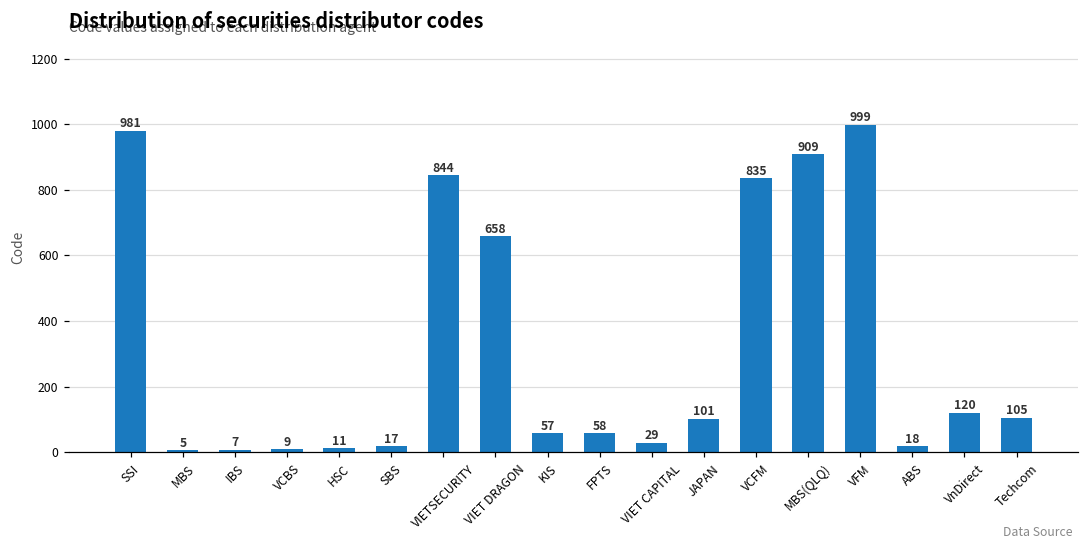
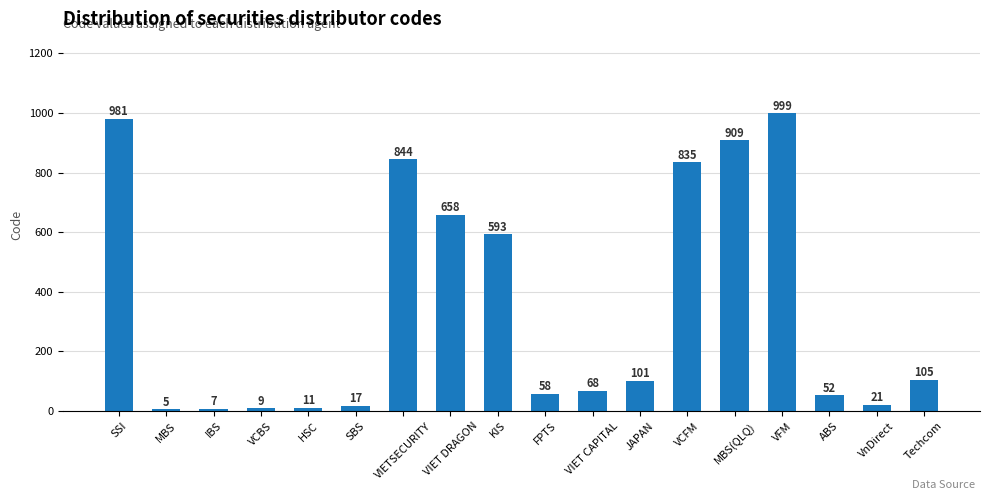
  {
    "SSI": 981,
    "MBS": 5,
    "IBS": 7,
    "VCBS": 9,
    "HSC": 11,
    "SBS": 17,
    "VIETSECURITY": 844,
    "VIET DRAGON": 658,
-   "KIS": 57,
+   "KIS": 593,
    "FPTS": 58,
-   "VIET CAPITAL": 29,
+   "VIET CAPITAL": 68,
    "JAPAN": 101,
    "VCFM": 835,
    "MBS(QLQ)": 909,
    "VFM": 999,
-   "ABS": 18,
-   "VnDirect": 120,
+   "ABS": 52,
+   "VnDirect": 21,
    "Techcom": 105
  }
